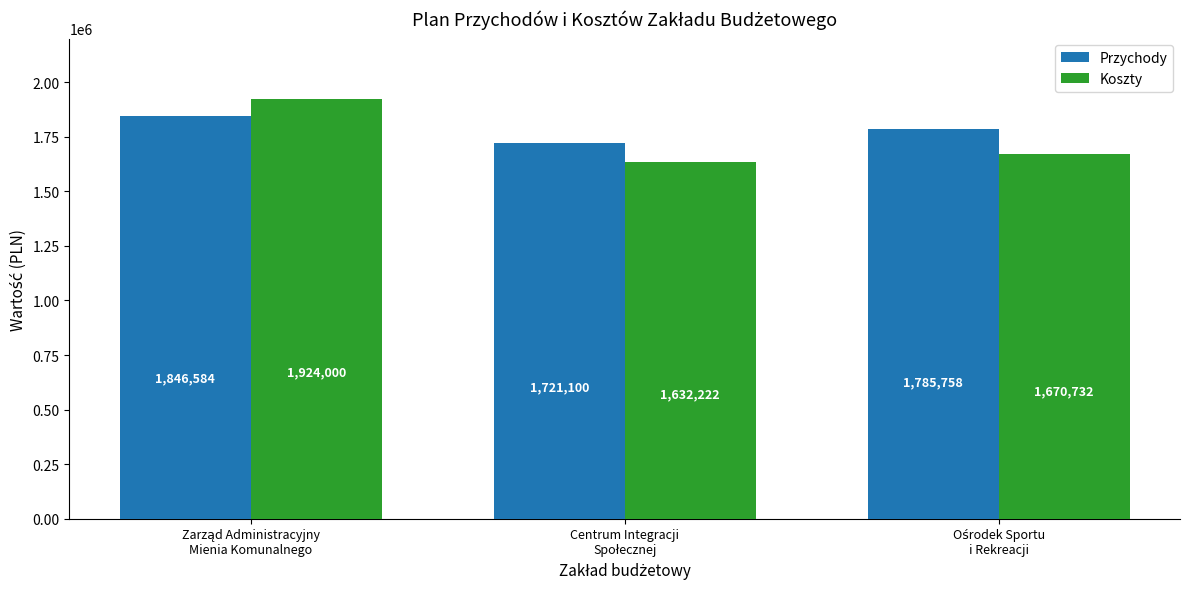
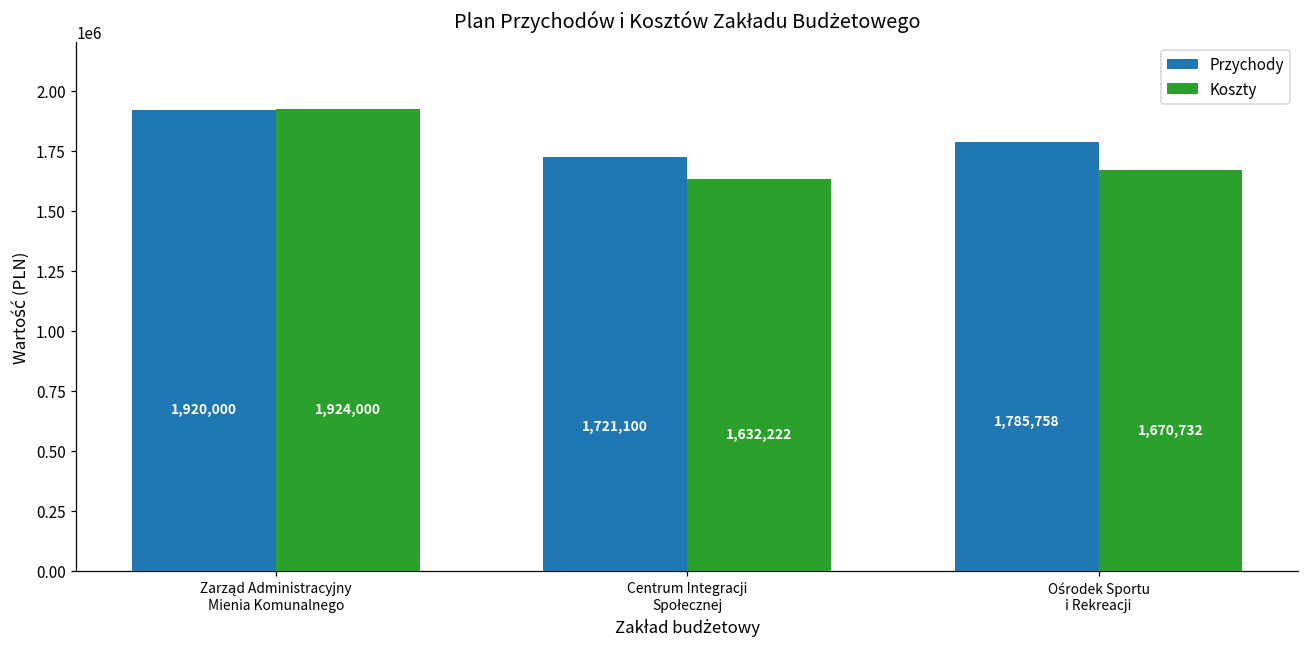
  {
    "Przychody": {
-     "Zarząd Administracyjny Mienia Komunalnego": "1,846,584",
+     "Zarząd Administracyjny Mienia Komunalnego": "1,920,000",
      "Centrum Integracji Społecznej": "1,721,100",
      "Ośrodek Sportu i Rekreacji": "1,785,758"
    },
    "Koszty": {
      "Zarząd Administracyjny Mienia Komunalnego": "1,924,000",
      "Centrum Integracji Społecznej": "1,632,222",
      "Ośrodek Sportu i Rekreacji": "1,670,732"
    }
  }
